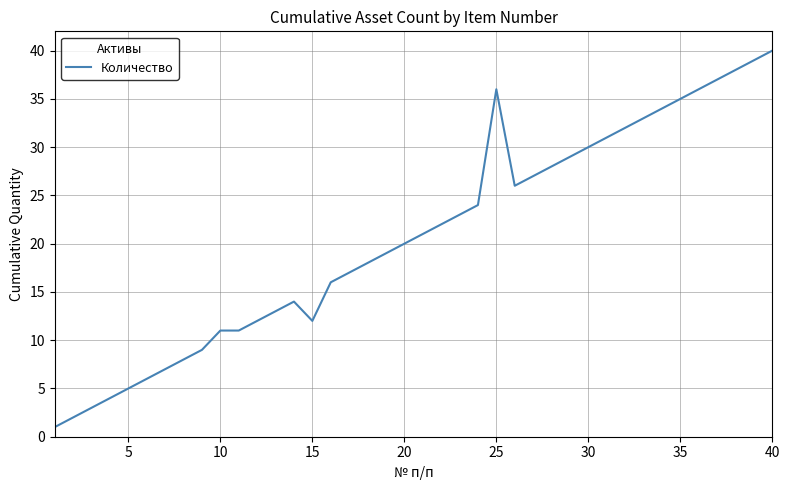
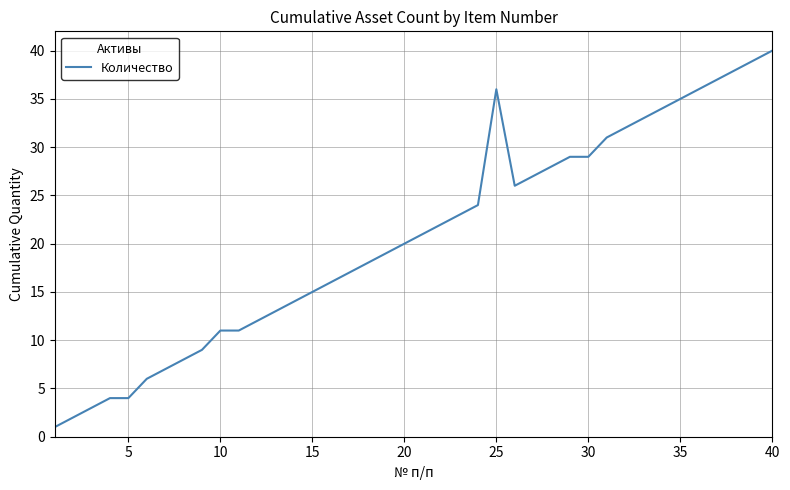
  {
-   "5": 5,
+   "5": 4,
    "10": 11,
-   "15": 12,
+   "15": 15,
    "20": 20,
    "25": 36,
-   "30": 30,
+   "30": 29,
    "35": 35,
    "40": 40
  }
